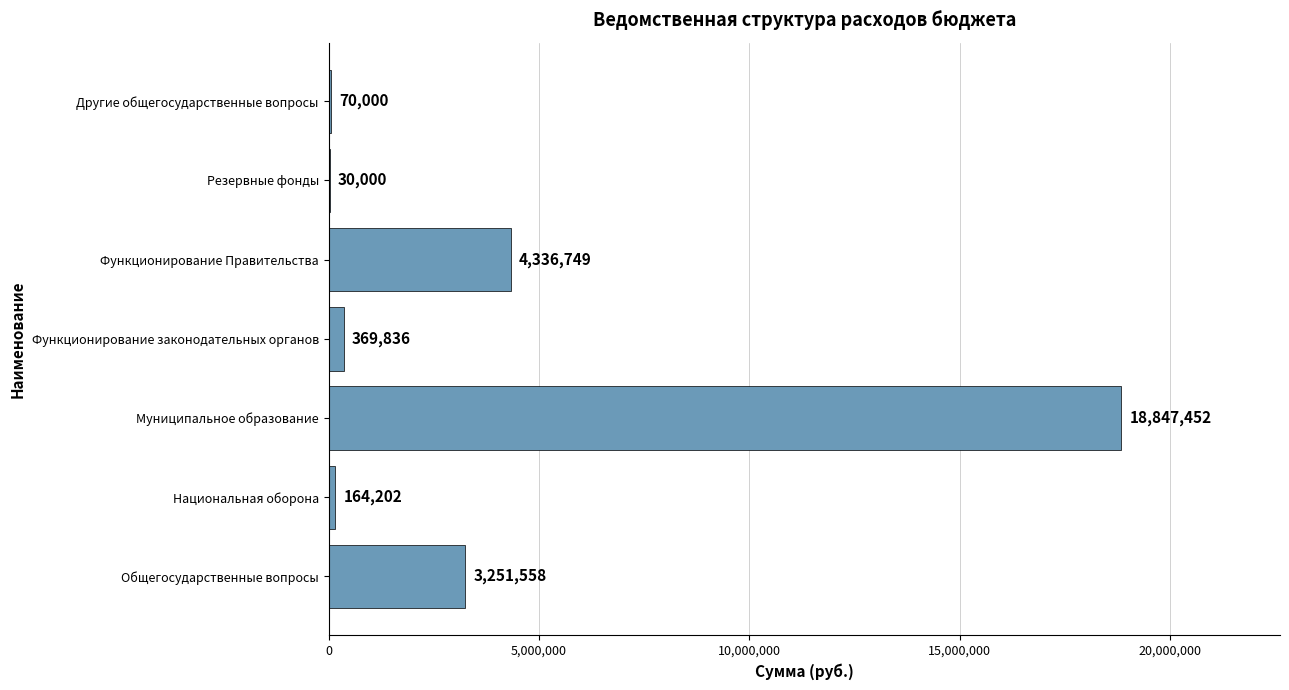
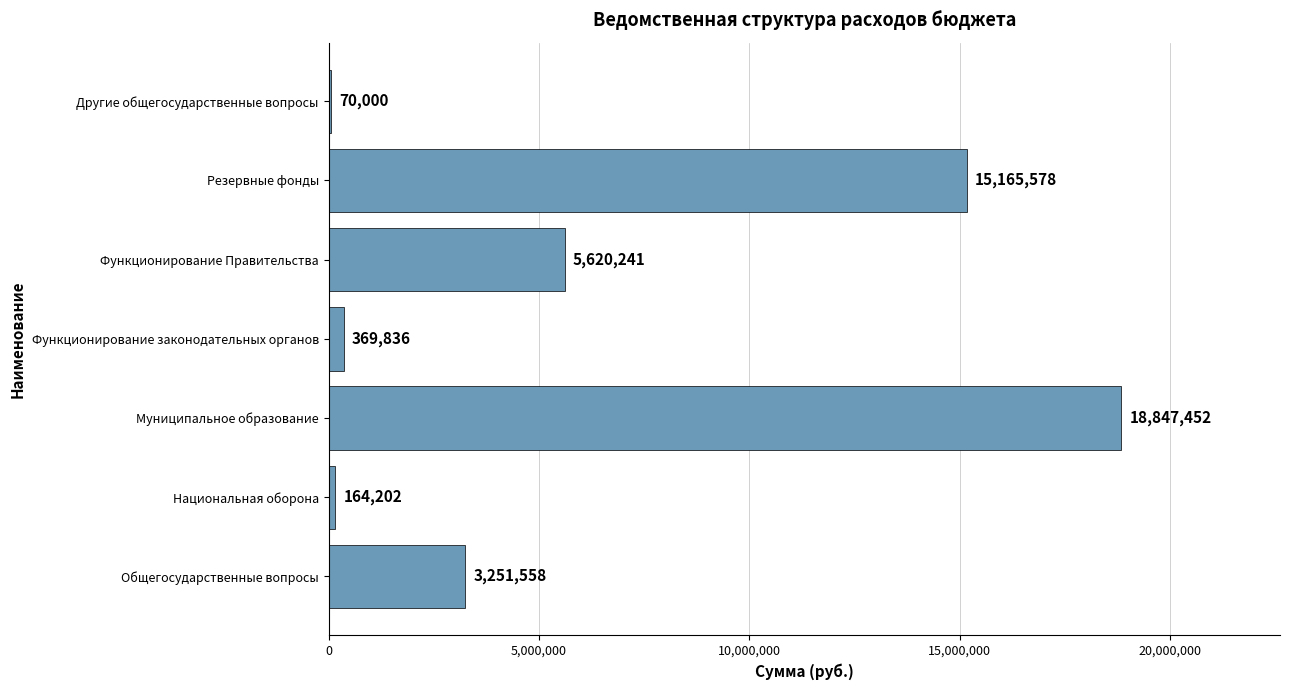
  {
    "Другие общегосударственные вопросы": "70,000",
-   "Резервные фонды": "30,000",
-   "Функционирование Правительства": "4,336,749",
+   "Резервные фонды": "15,165,578",
+   "Функционирование Правительства": "5,620,241",
    "Функционирование законодательных органов": "369,836",
    "Муниципальное образование": "18,847,452",
    "Национальная оборона": "164,202",
    "Общегосударственные вопросы": "3,251,558"
  }
